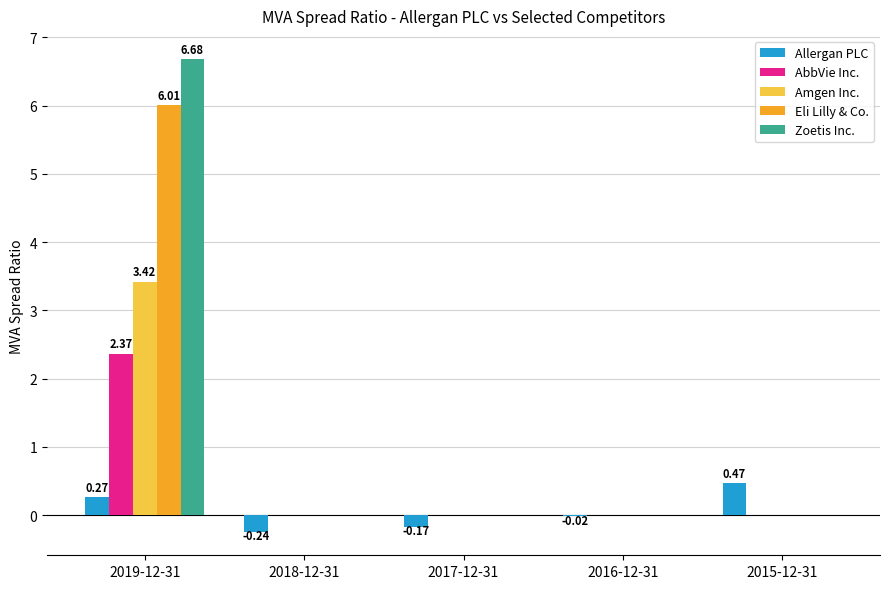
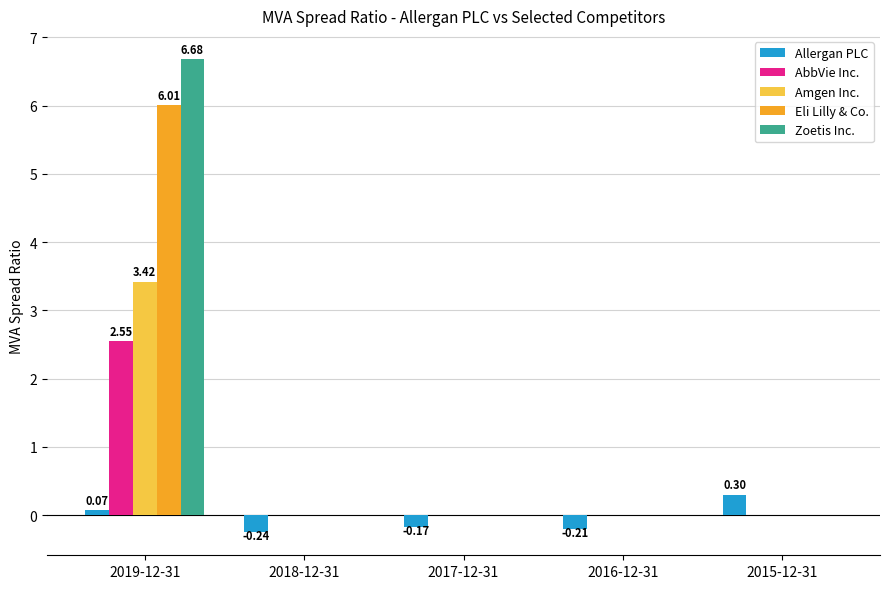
  {
    "Allergan PLC": {
-     "2019-12-31": 0.27,
+     "2019-12-31": 0.07,
      "2018-12-31": -0.24,
      "2017-12-31": -0.17,
-     "2016-12-31": -0.02,
-     "2015-12-31": 0.47
+     "2016-12-31": -0.21,
+     "2015-12-31": 0.30
    },
    "AbbVie Inc.": {
-     "2019-12-31": 2.37
+     "2019-12-31": 2.55
    },
    "Zoetis Inc.": {
      "2019-12-31": 6.68
    }
  }
